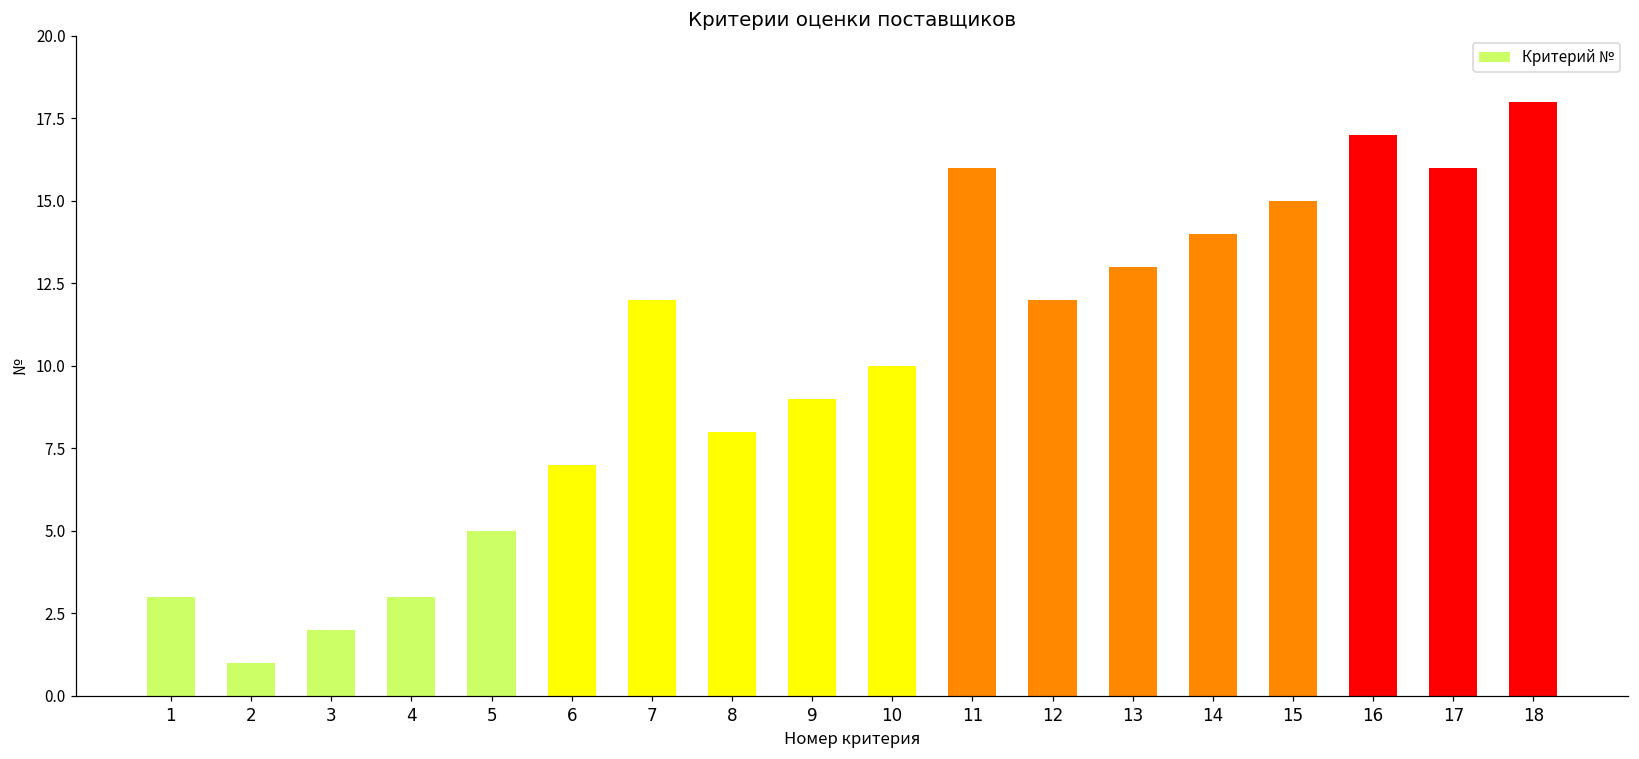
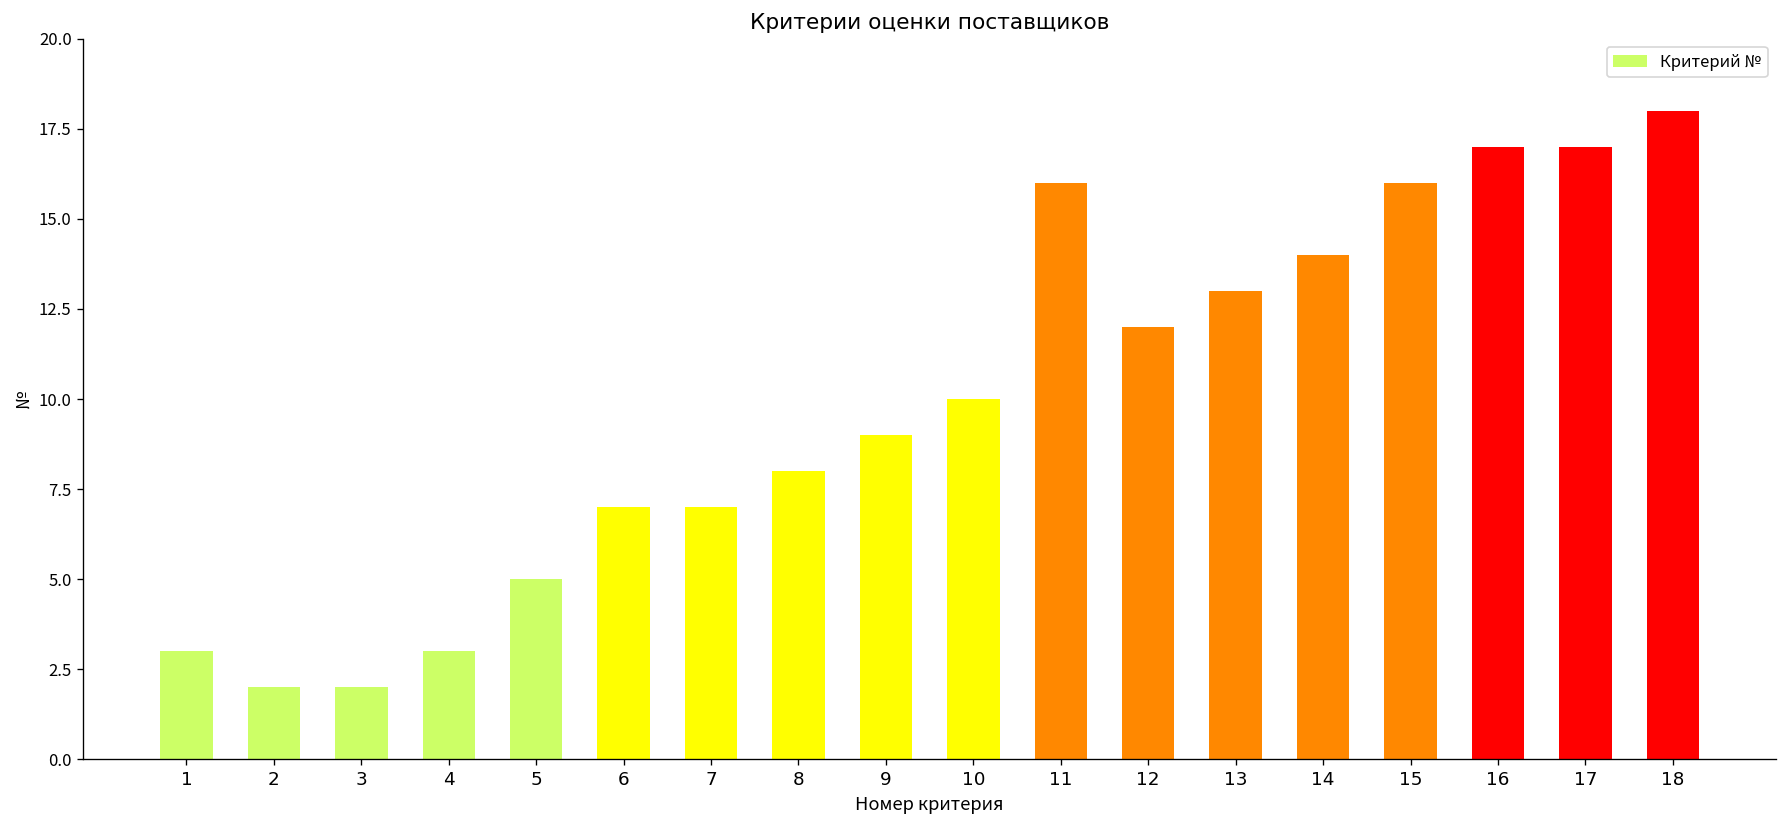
  {
    "1": 3,
-   "2": 1,
+   "2": 2,
    "3": 2,
    "4": 3,
    "5": 5,
    "6": 7,
-   "7": 12,
+   "7": 7,
    "8": 8,
    "9": 9,
    "10": 10,
    "11": 16,
    "12": 12,
    "13": 13,
    "14": 14,
-   "15": 15,
+   "15": 16,
    "16": 17,
-   "17": 16,
+   "17": 17,
    "18": 18
  }
